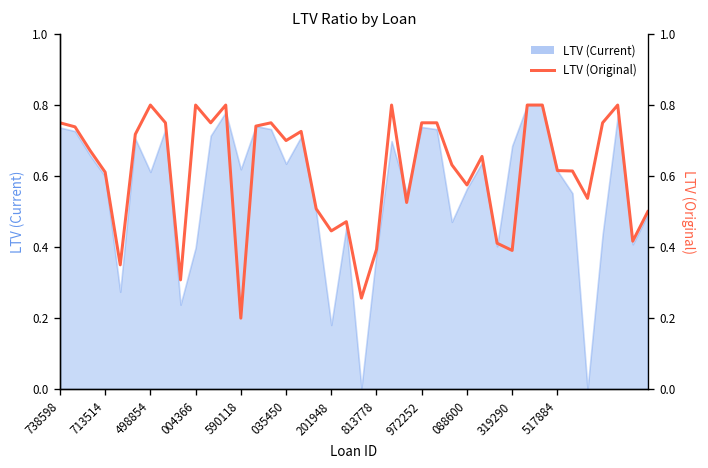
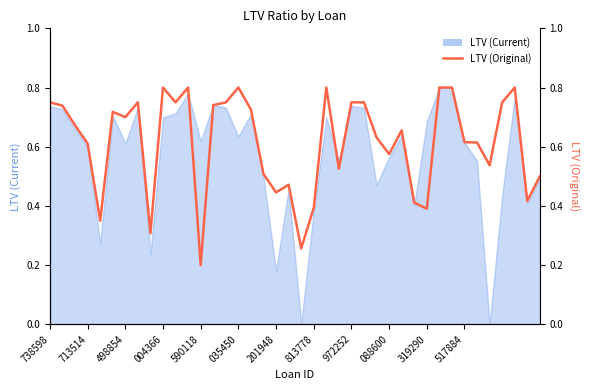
  {
    "LTV (Original)": {
      "738598": 0.75,
      "713514": 0.61,
-     "498854": 0.8,
+     "498854": 0.7,
      "004366": 0.8,
      "590118": 0.2,
-     "035450": 0.7,
+     "035450": 0.8,
      "201948": 0.45,
      "813778": 0.4,
      "972252": 0.75,
      "088600": 0.58,
      "319290": 0.39
    },
    "LTV (Current)": {
      "738598": 0.74,
      "713514": 0.60,
      "498854": 0.61,
-     "004366": 0.40,
+     "004366": 0.70,
      "590118": 0.62,
      "035450": 0.63,
      "201948": 0.18,
      "813778": 0.38,
      "972252": 0.74,
      "088600": 0.56,
      "319290": 0.69
    }
  }
